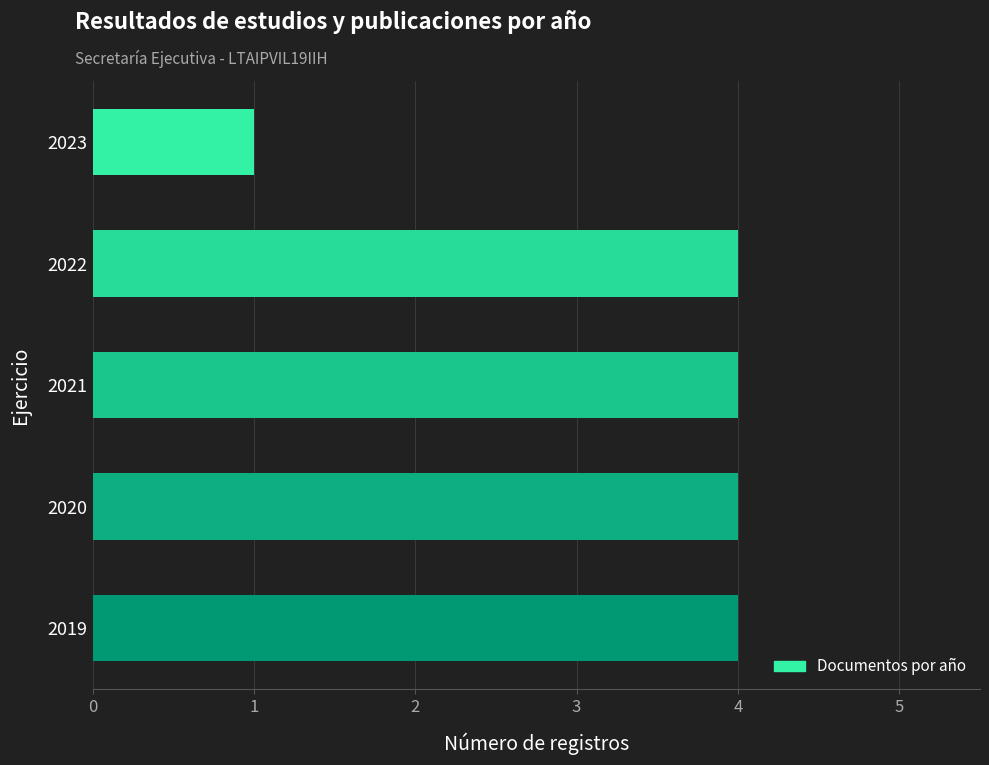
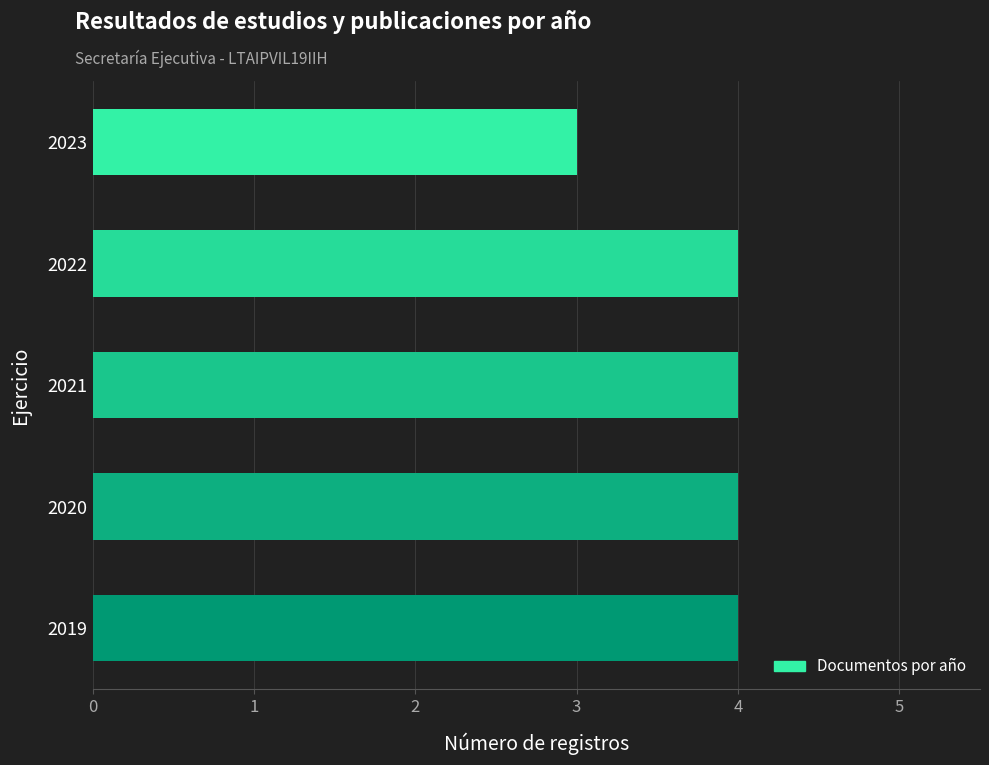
  {
-   "2023": 1,
+   "2023": 3,
    "2022": 4,
    "2021": 4,
    "2020": 4,
    "2019": 4
  }
